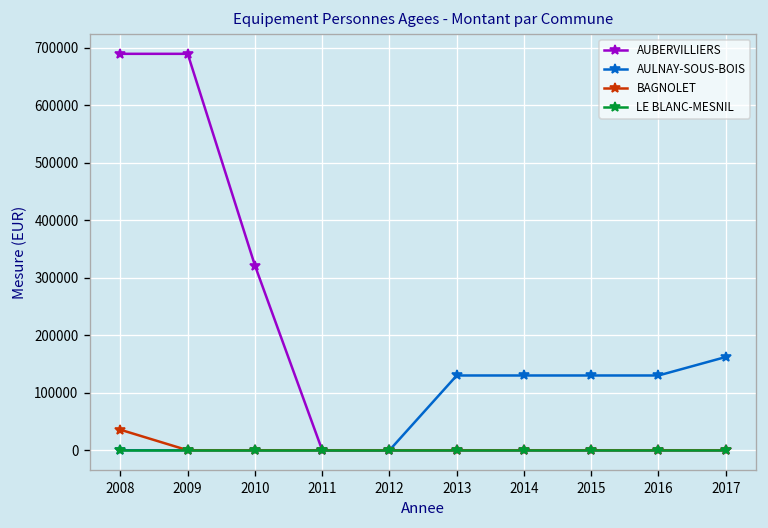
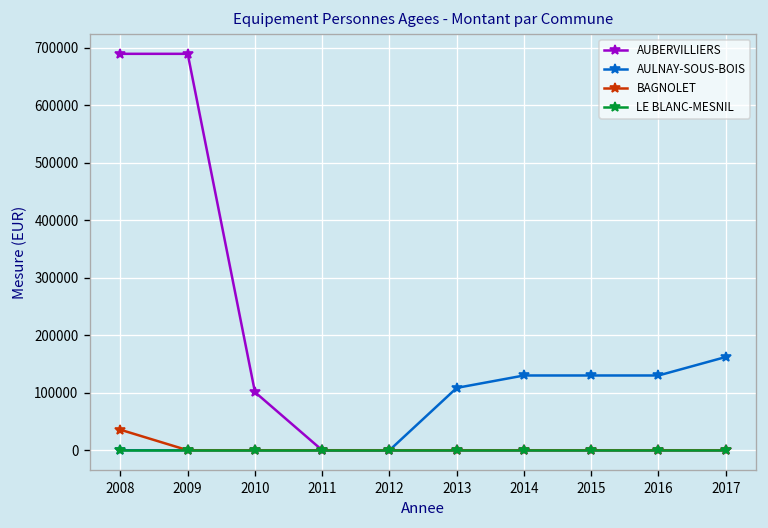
  {
    "AUBERVILLIERS": {
      "2008": 690000,
      "2009": 690000,
-     "2010": 320000
+     "2010": 100000
    },
    "AULNAY-SOUS-BOIS": {
-     "2013": 130000,
+     "2013": 110000,
      "2014": 130000,
      "2015": 130000,
      "2016": 130000,
      "2017": 160000
    },
    "BAGNOLET": {
      "2008": 40000
    }
  }
